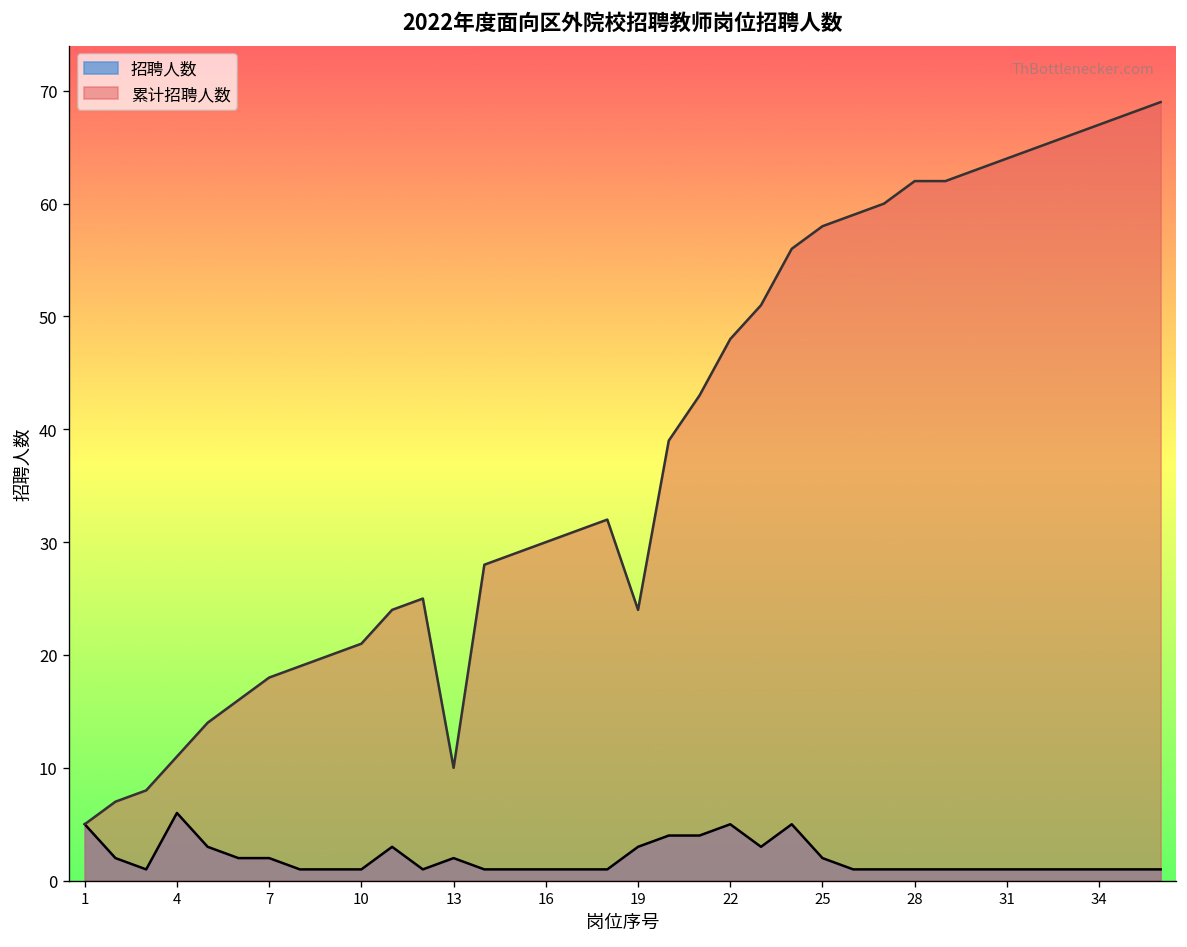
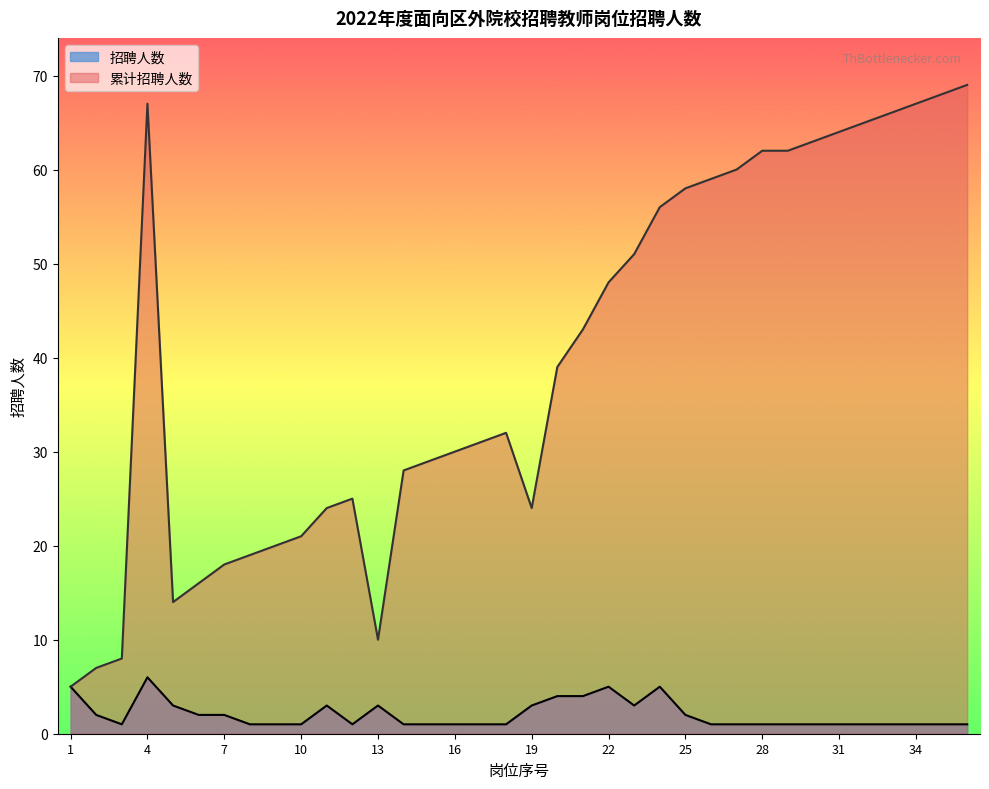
  {
    "招聘人数": {
      "4": 6,
      "7": 2,
      "10": 1,
-     "13": 2,
+     "13": 3,
      "16": 1,
      "19": 3,
      "22": 5,
      "25": 2,
      "28": 1,
      "31": 1,
      "34": 1
    },
    "累计招聘人数": {
-     "4": 11,
+     "4": 67,
      "7": 18,
      "10": 21,
      "13": 10,
      "16": 30,
      "19": 24,
      "22": 48,
      "25": 58,
      "28": 62,
      "31": 64,
      "34": 67
    }
  }
